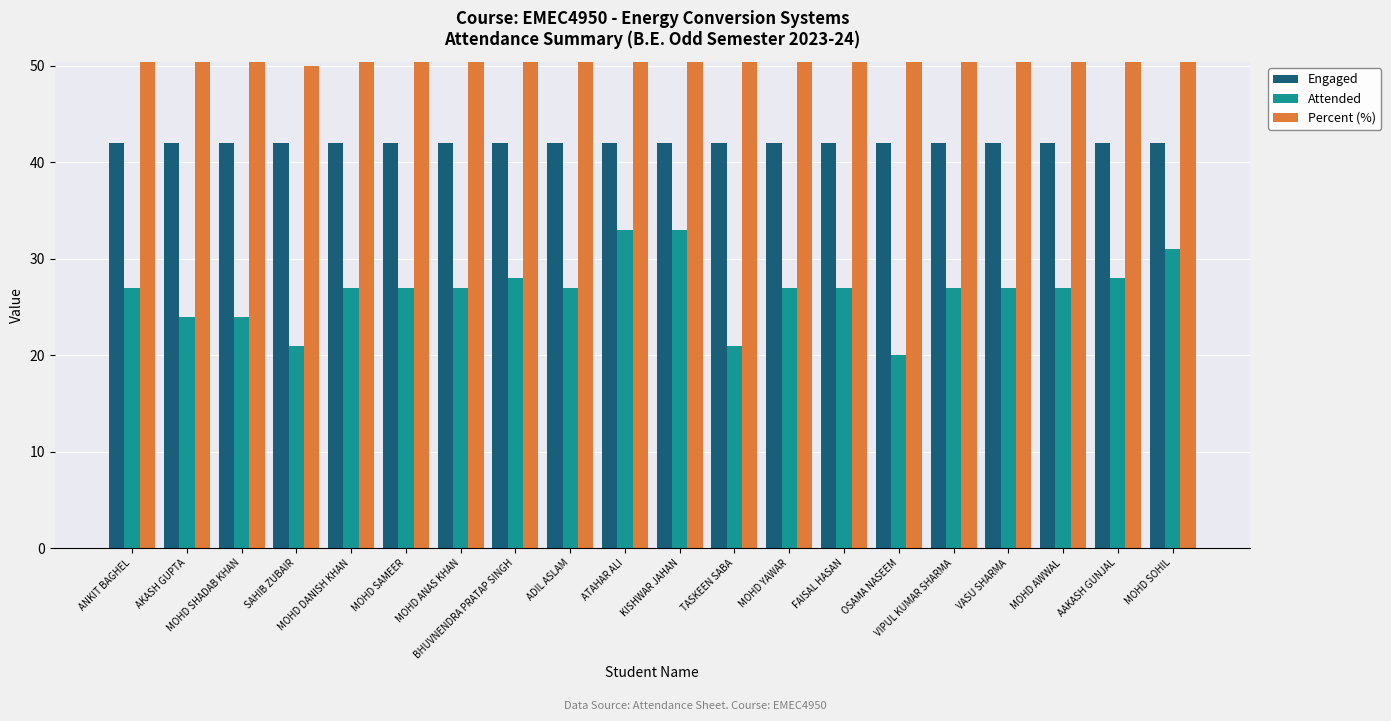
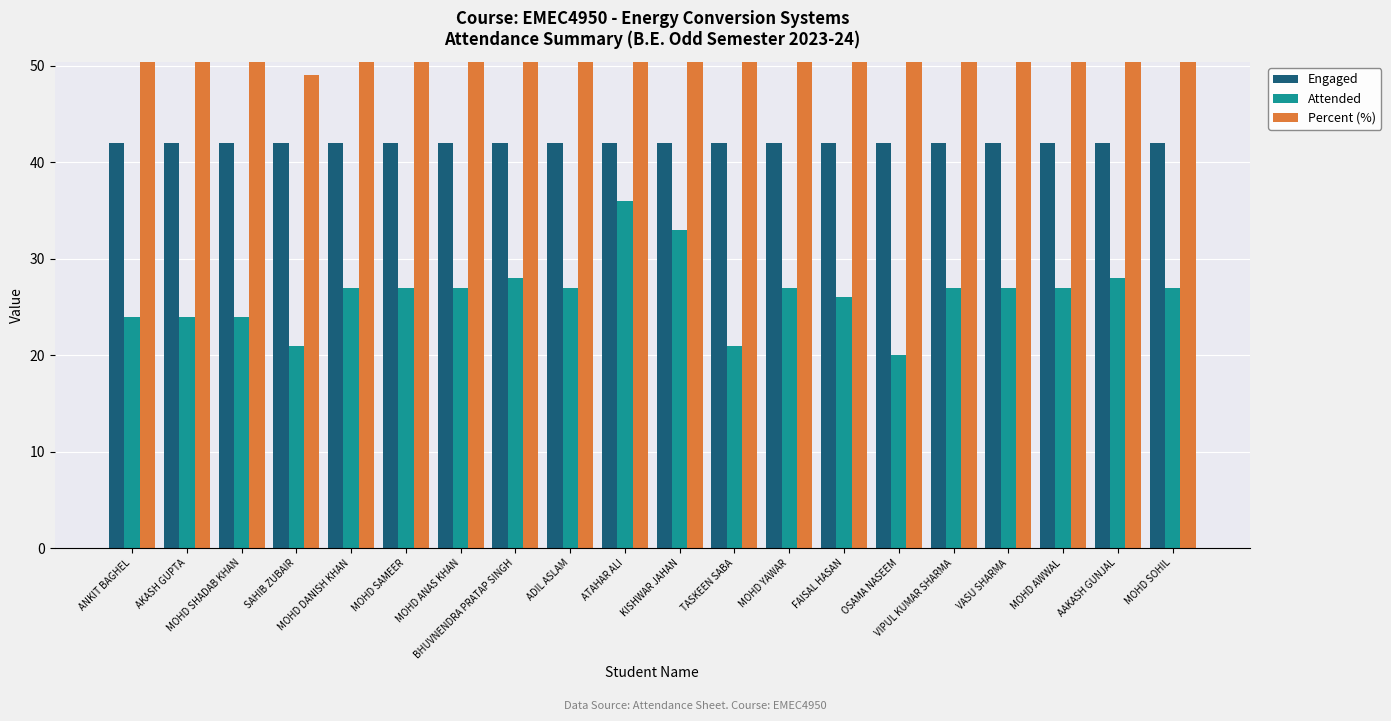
  {
    "Engaged": {
      "ANKIT BAGHEL": 42,
      "AKASH GUPTA": 42,
      "MOHD SHADAB KHAN": 42,
      "SAHIB ZUBAIR": 42,
      "MOHD DANISH KHAN": 42,
      "MOHD SAMEER": 42,
      "MOHD ANAS KHAN": 42,
      "BHUVNENDRA PRATAP SINGH": 42,
      "ADIL ASLAM": 42,
      "ATAHAR ALI": 42,
      "KISHWAR JAHAN": 42,
      "TASKEEN SABA": 42,
      "MOHD YAWAR": 42,
      "FAISAL HASAN": 42,
      "OSAMA NASEEM": 42,
      "VIPUL KUMAR SHARMA": 42,
      "VASU SHARMA": 42,
      "MOHD AWWAL": 42,
      "AAKASH GUNJAL": 42,
      "MOHD SOHIL": 42
    },
    "Attended": {
-     "ANKIT BAGHEL": 27,
+     "ANKIT BAGHEL": 24,
      "AKASH GUPTA": 24,
      "MOHD SHADAB KHAN": 24,
      "SAHIB ZUBAIR": 21,
      "MOHD DANISH KHAN": 27,
      "MOHD SAMEER": 27,
      "MOHD ANAS KHAN": 27,
      "BHUVNENDRA PRATAP SINGH": 28,
      "ADIL ASLAM": 27,
-     "ATAHAR ALI": 33,
+     "ATAHAR ALI": 36,
      "KISHWAR JAHAN": 33,
      "TASKEEN SABA": 21,
      "MOHD YAWAR": 27,
-     "FAISAL HASAN": 27,
+     "FAISAL HASAN": 26,
      "OSAMA NASEEM": 20,
      "VIPUL KUMAR SHARMA": 27,
      "VASU SHARMA": 27,
      "MOHD AWWAL": 27,
      "AAKASH GUNJAL": 28,
-     "MOHD SOHIL": 31
+     "MOHD SOHIL": 27
    },
    "Percent (%)": {
-     "SAHIB ZUBAIR": 50
+     "SAHIB ZUBAIR": 49
    }
  }
